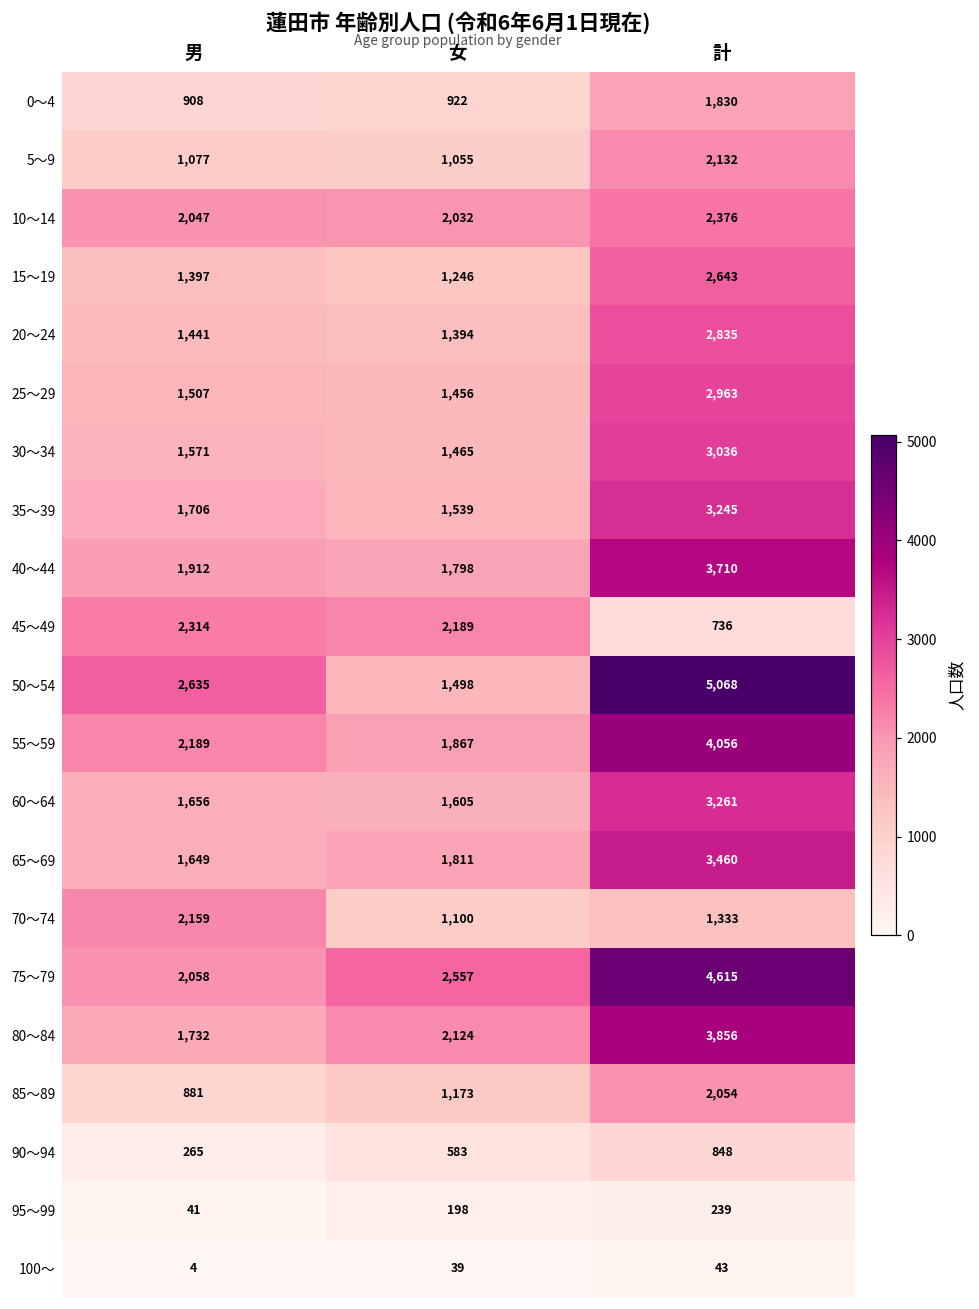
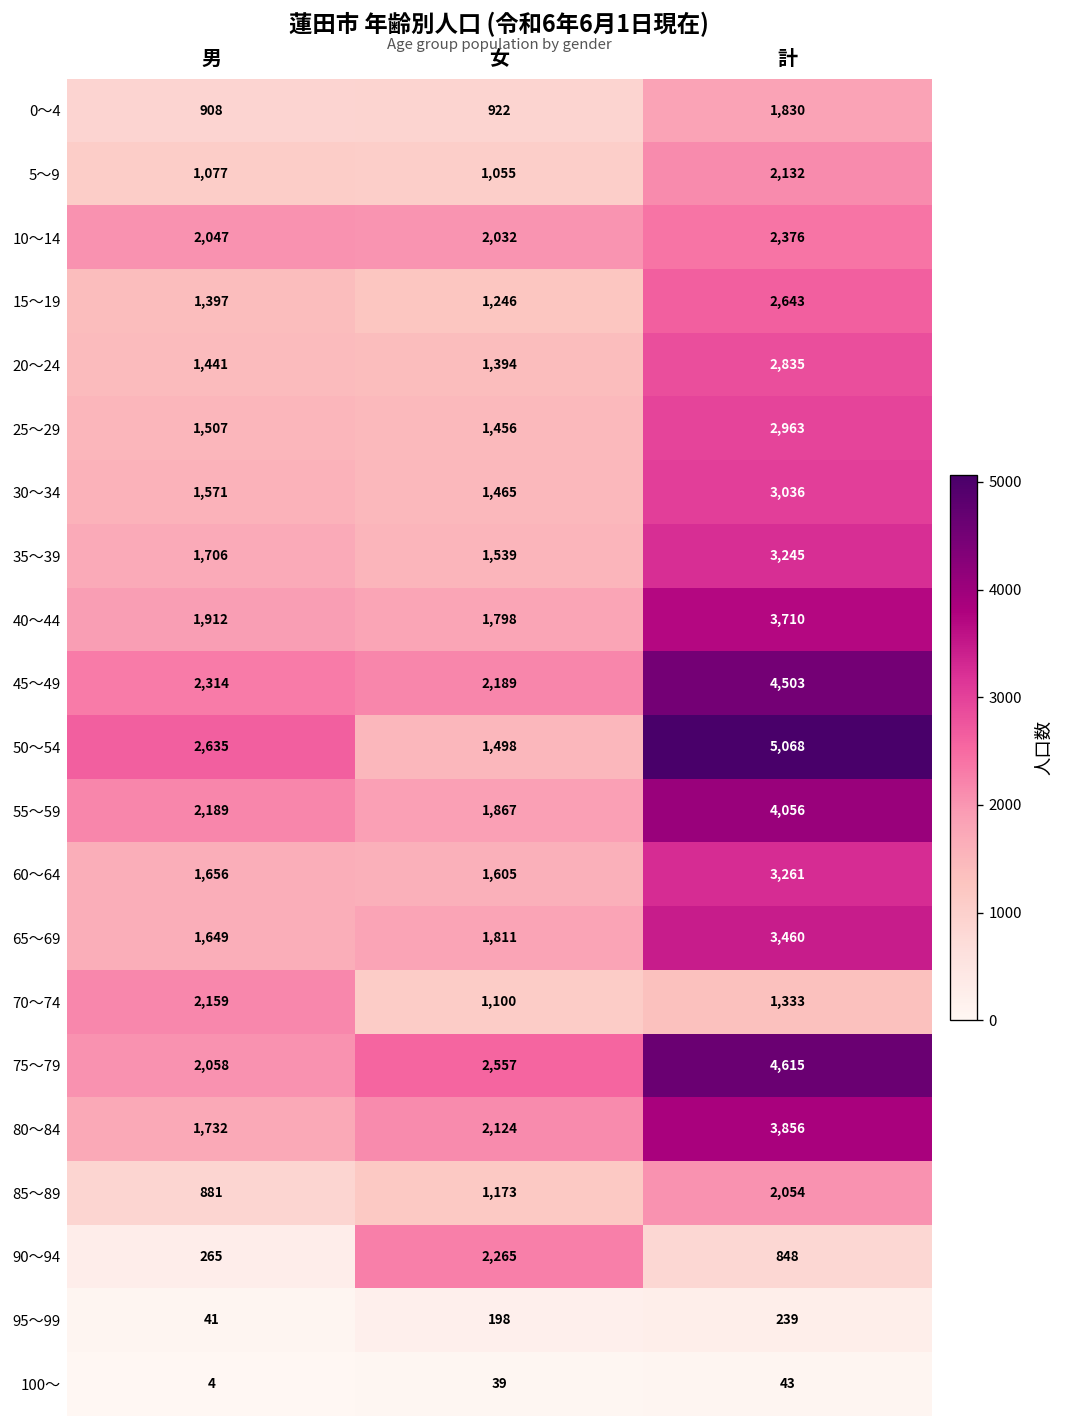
  {
    "0～4": {
      "男": "908",
      "女": "922",
      "計": "1,830"
    },
    "5～9": {
      "男": "1,077",
      "女": "1,055",
      "計": "2,132"
    },
    "10～14": {
      "男": "2,047",
      "女": "2,032",
      "計": "2,376"
    },
    "15～19": {
      "男": "1,397",
      "女": "1,246",
      "計": "2,643"
    },
    "20～24": {
      "男": "1,441",
      "女": "1,394",
      "計": "2,835"
    },
    "25～29": {
      "男": "1,507",
      "女": "1,456",
      "計": "2,963"
    },
    "30～34": {
      "男": "1,571",
      "女": "1,465",
      "計": "3,036"
    },
    "35～39": {
      "男": "1,706",
      "女": "1,539",
      "計": "3,245"
    },
    "40～44": {
      "男": "1,912",
      "女": "1,798",
      "計": "3,710"
    },
    "45～49": {
      "男": "2,314",
      "女": "2,189",
-     "計": "736"
+     "計": "4,503"
    },
    "50～54": {
      "男": "2,635",
      "女": "1,498",
      "計": "5,068"
    },
    "55～59": {
      "男": "2,189",
      "女": "1,867",
      "計": "4,056"
    },
    "60～64": {
      "男": "1,656",
      "女": "1,605",
      "計": "3,261"
    },
    "65～69": {
      "男": "1,649",
      "女": "1,811",
      "計": "3,460"
    },
    "70～74": {
      "男": "2,159",
      "女": "1,100",
      "計": "1,333"
    },
    "75～79": {
      "男": "2,058",
      "女": "2,557",
      "計": "4,615"
    },
    "80～84": {
      "男": "1,732",
      "女": "2,124",
      "計": "3,856"
    },
    "85～89": {
      "男": "881",
      "女": "1,173",
      "計": "2,054"
    },
    "90～94": {
      "男": "265",
-     "女": "583",
+     "女": "2,265",
      "計": "848"
    },
    "95～99": {
      "男": "41",
      "女": "198",
      "計": "239"
    },
    "100～": {
      "男": "4",
      "女": "39",
      "計": "43"
    }
  }
